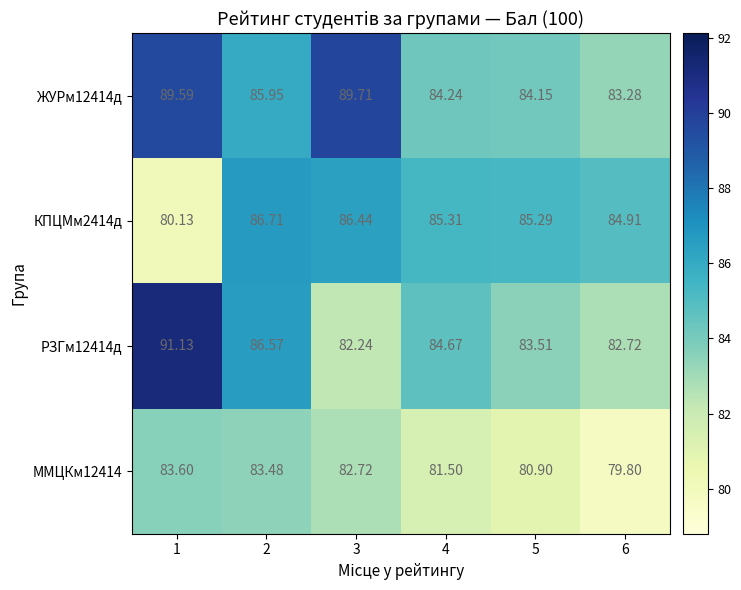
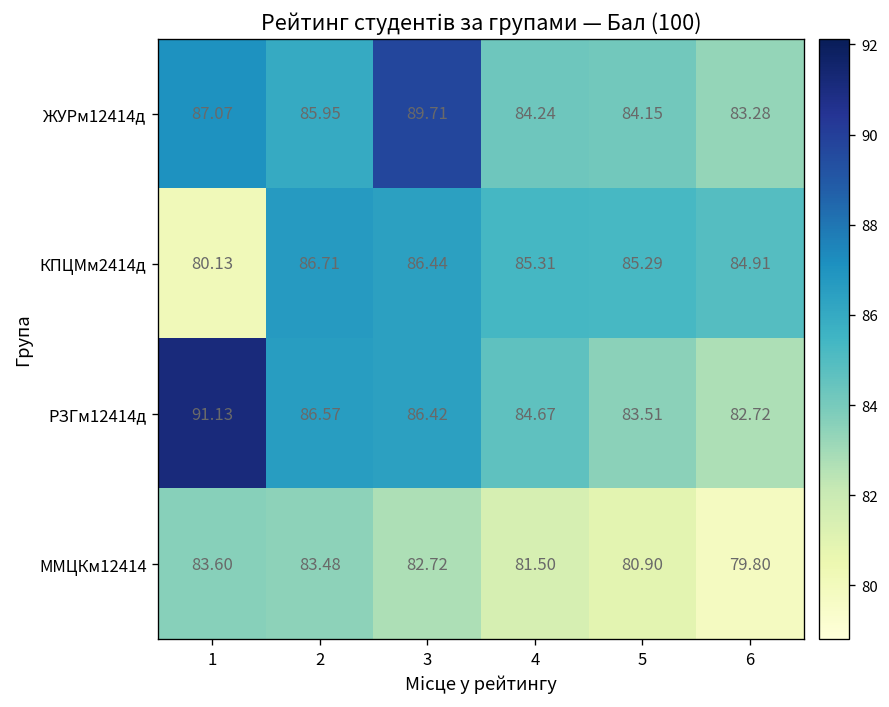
  {
    "ЖУРм12414д": {
-     "1": 89.59,
+     "1": 87.07,
      "2": 85.95,
      "3": 89.71,
      "4": 84.24,
      "5": 84.15,
      "6": 83.28
    },
    "КПЦМм2414д": {
      "1": 80.13,
      "2": 86.71,
      "3": 86.44,
      "4": 85.31,
      "5": 85.29,
      "6": 84.91
    },
    "РЗГм12414д": {
      "1": 91.13,
      "2": 86.57,
-     "3": 82.24,
+     "3": 86.42,
      "4": 84.67,
      "5": 83.51,
      "6": 82.72
    },
    "ММЦКм12414": {
      "1": 83.60,
      "2": 83.48,
      "3": 82.72,
      "4": 81.50,
      "5": 80.90,
      "6": 79.80
    }
  }
